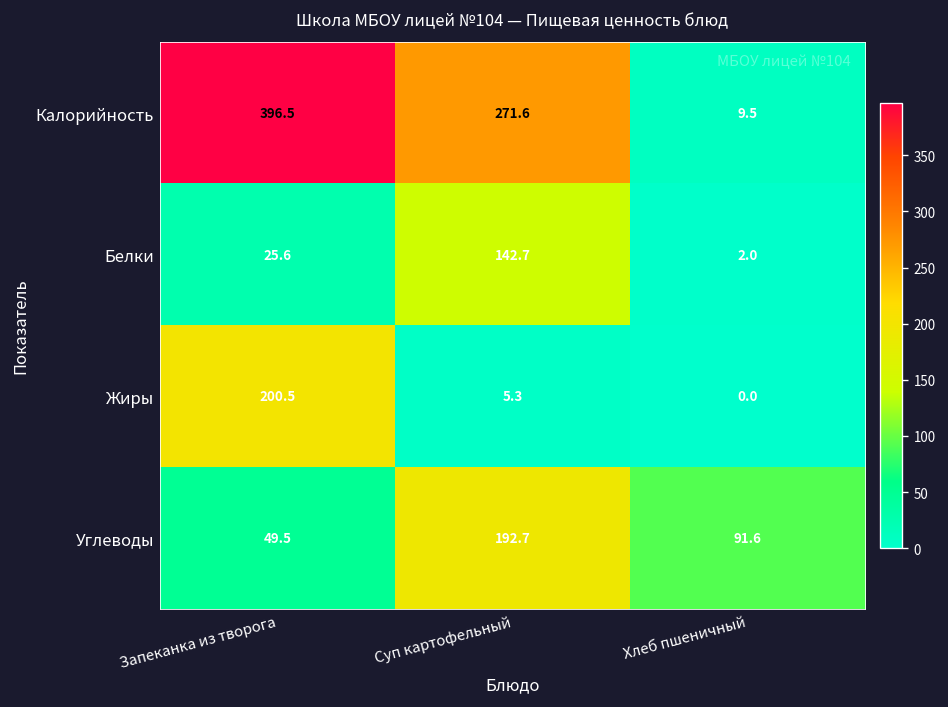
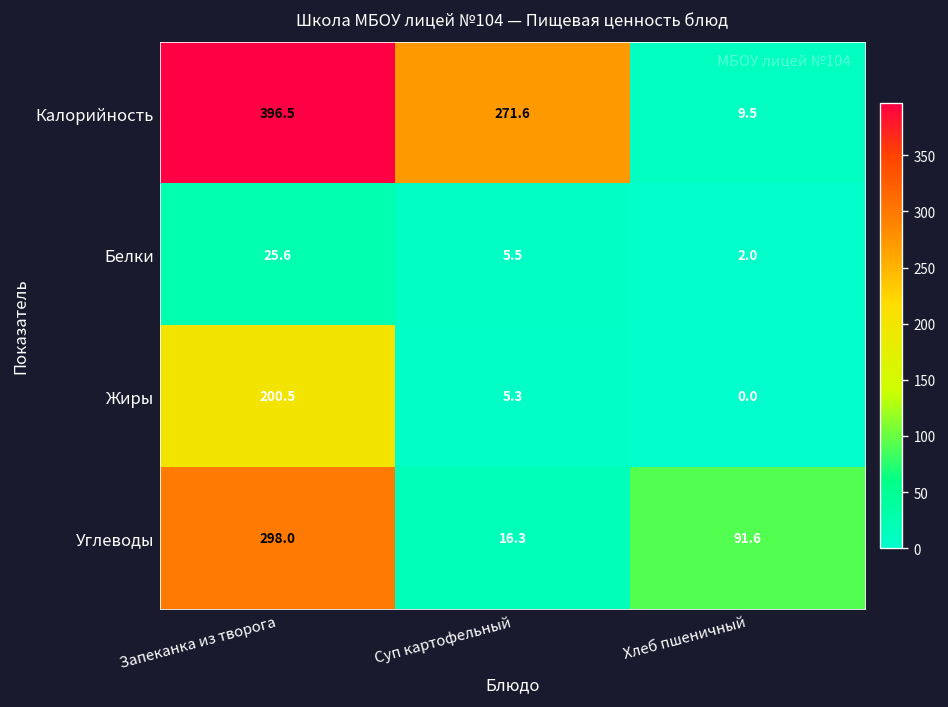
  {
    "Калорийность": {
      "Запеканка из творога": 396.5,
      "Суп картофельный": 271.6
    },
    "Белки": {
      "Запеканка из творога": 25.6,
-     "Суп картофельный": 142.7,
+     "Суп картофельный": 5.5,
      "Хлеб пшеничный": 2.0
    },
    "Жиры": {
      "Запеканка из творога": 200.5,
      "Суп картофельный": 5.3,
      "Хлеб пшеничный": 0.0
    },
    "Углеводы": {
-     "Запеканка из творога": 49.5,
-     "Суп картофельный": 192.7,
+     "Запеканка из творога": 298.0,
+     "Суп картофельный": 16.3,
      "Хлеб пшеничный": 91.6
    }
  }
